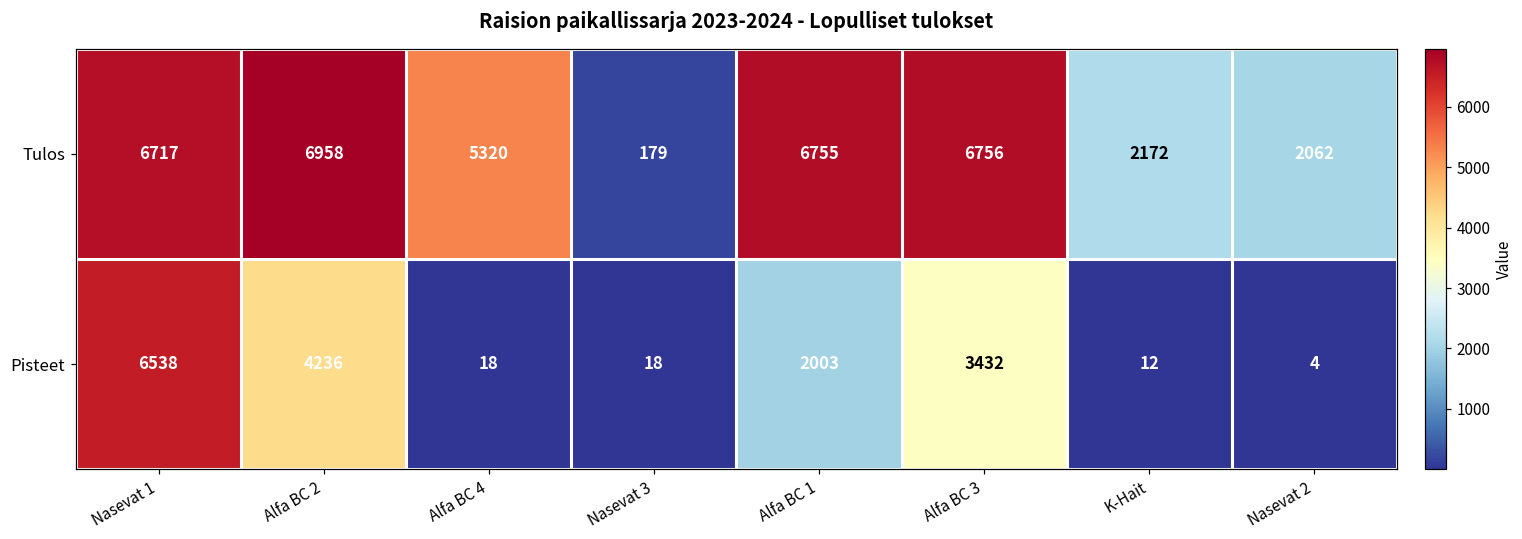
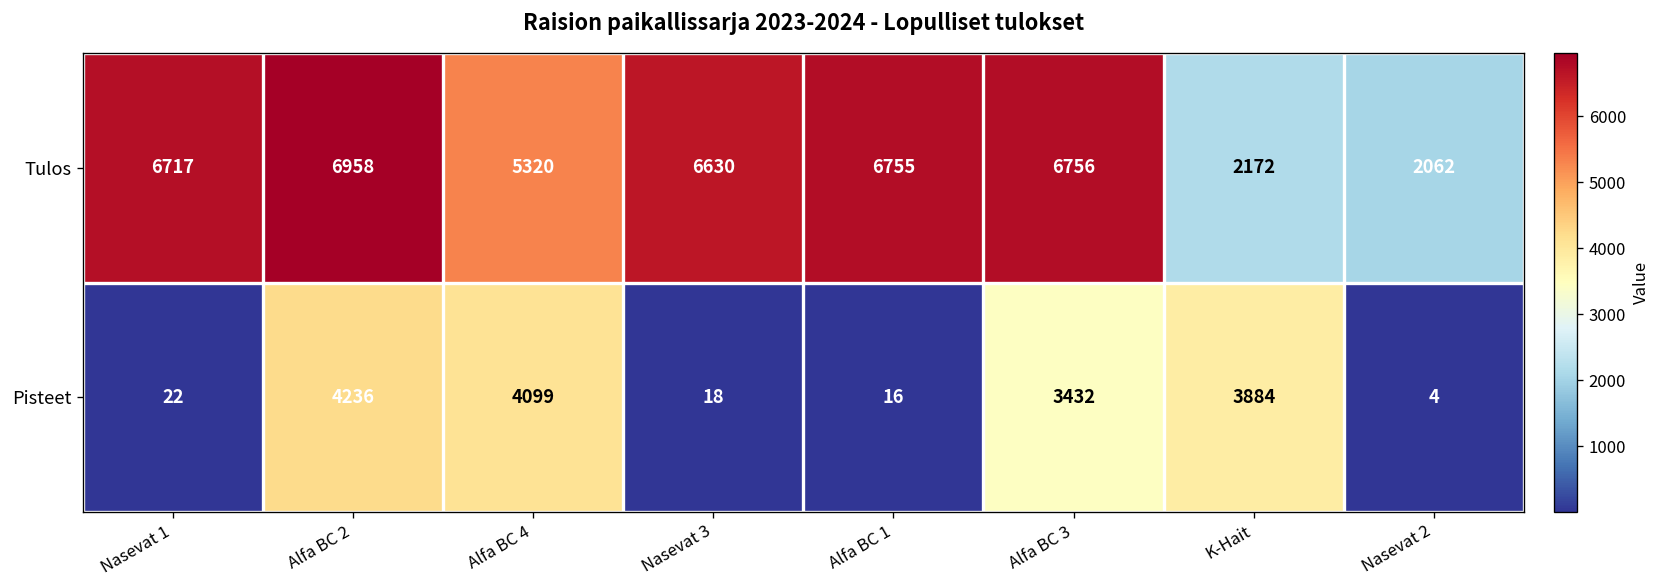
  {
    "Tulos": {
      "Nasevat 1": 6717,
      "Alfa BC 2": 6958,
      "Alfa BC 4": 5320,
-     "Nasevat 3": 179,
+     "Nasevat 3": 6630,
      "Alfa BC 1": 6755,
      "Alfa BC 3": 6756,
      "K-Hait": 2172,
      "Nasevat 2": 2062
    },
    "Pisteet": {
-     "Nasevat 1": 6538,
+     "Nasevat 1": 22,
      "Alfa BC 2": 4236,
-     "Alfa BC 4": 18,
+     "Alfa BC 4": 4099,
      "Nasevat 3": 18,
-     "Alfa BC 1": 2003,
+     "Alfa BC 1": 16,
      "Alfa BC 3": 3432,
-     "K-Hait": 12,
+     "K-Hait": 3884,
      "Nasevat 2": 4
    }
  }
